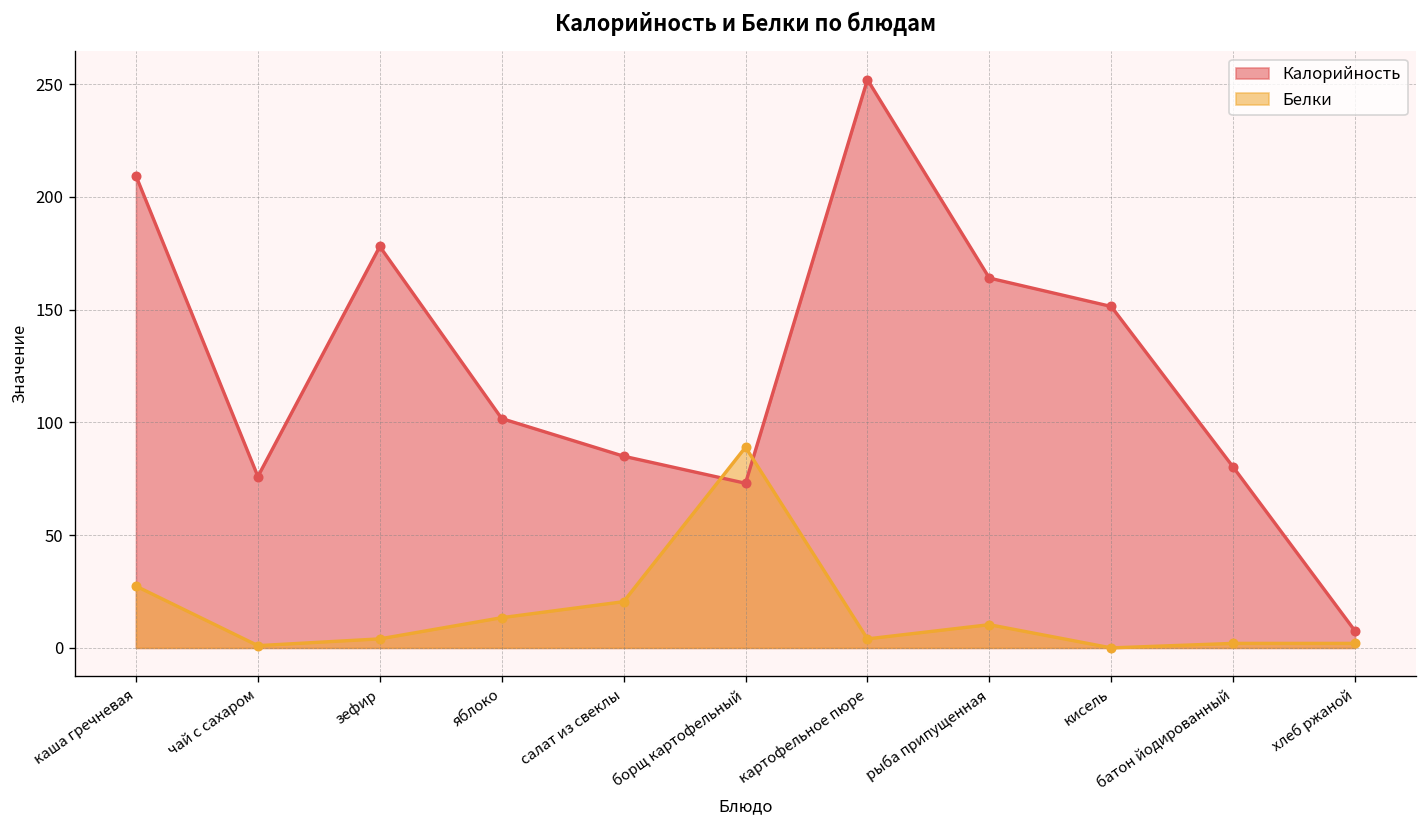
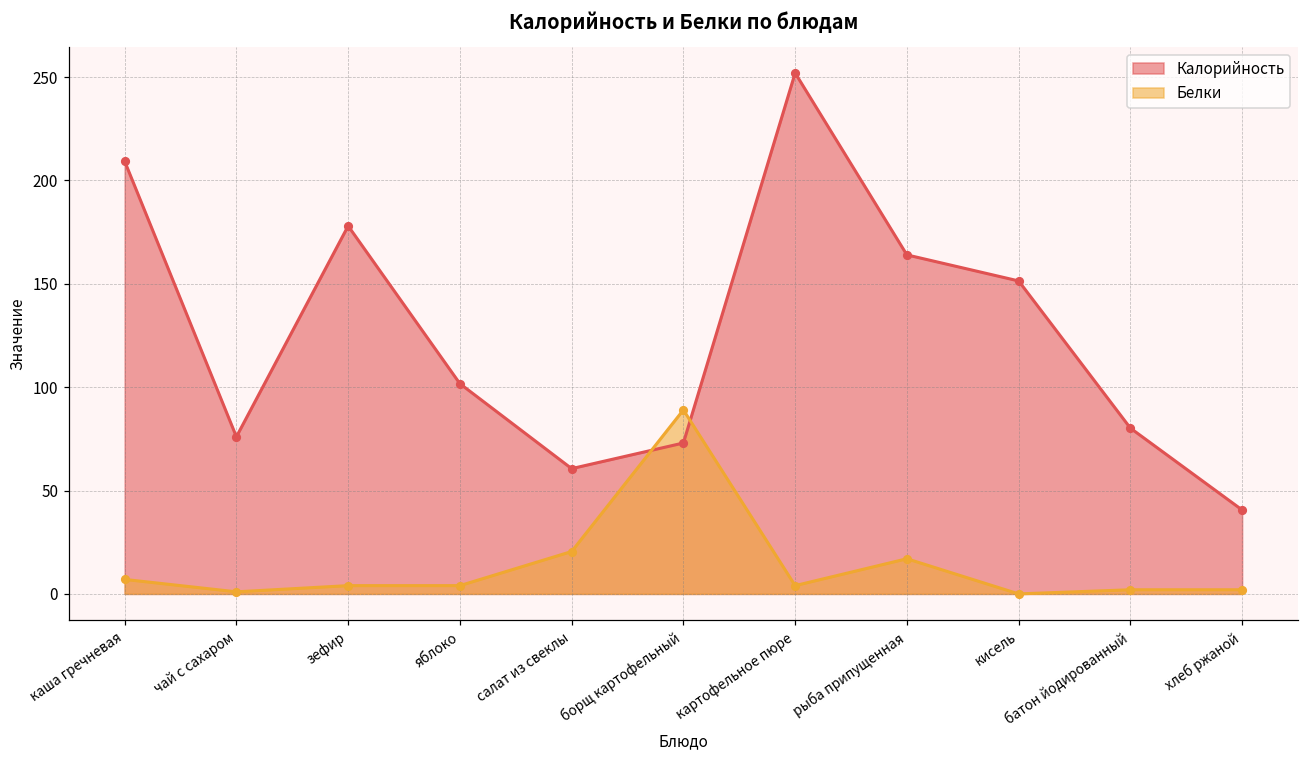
  {
    "Калорийность": {
      "каша гречневая": 209,
      "чай с сахаром": 76,
      "зефир": 178,
      "яблоко": 102,
-     "салат из свеклы": 85,
+     "салат из свеклы": 61,
      "борщ картофельный": 73,
      "картофельное пюре": 252,
      "рыба припущенная": 164,
      "кисель": 151,
      "батон йодированный": 80,
-     "хлеб ржаной": 8
+     "хлеб ржаной": 41
    },
    "Белки": {
-     "каша гречневая": 27,
+     "каша гречневая": 7,
      "чай с сахаром": 1,
      "зефир": 4,
-     "яблоко": 13,
+     "яблоко": 4,
      "салат из свеклы": 21,
      "борщ картофельный": 89,
      "картофельное пюре": 4,
-     "рыба припущенная": 10,
+     "рыба припущенная": 17,
      "кисель": 0,
      "батон йодированный": 2,
      "хлеб ржаной": 2
    }
  }
